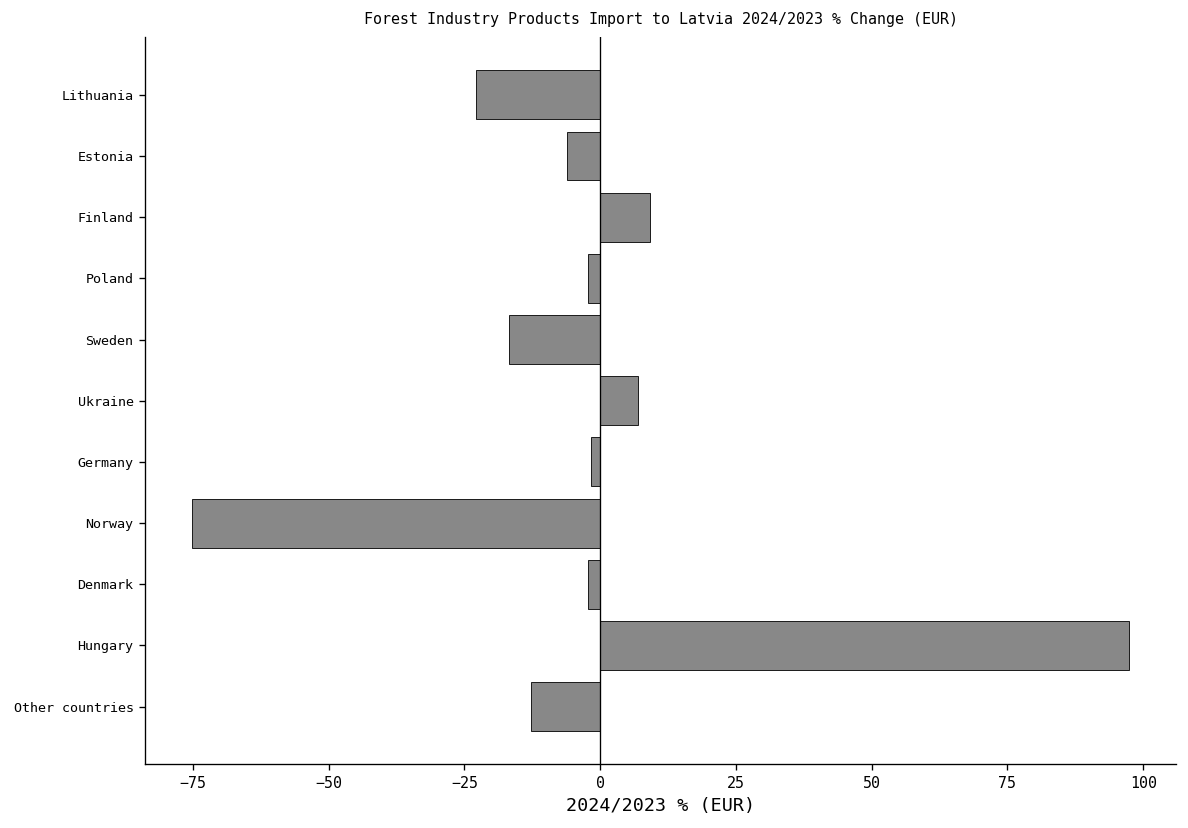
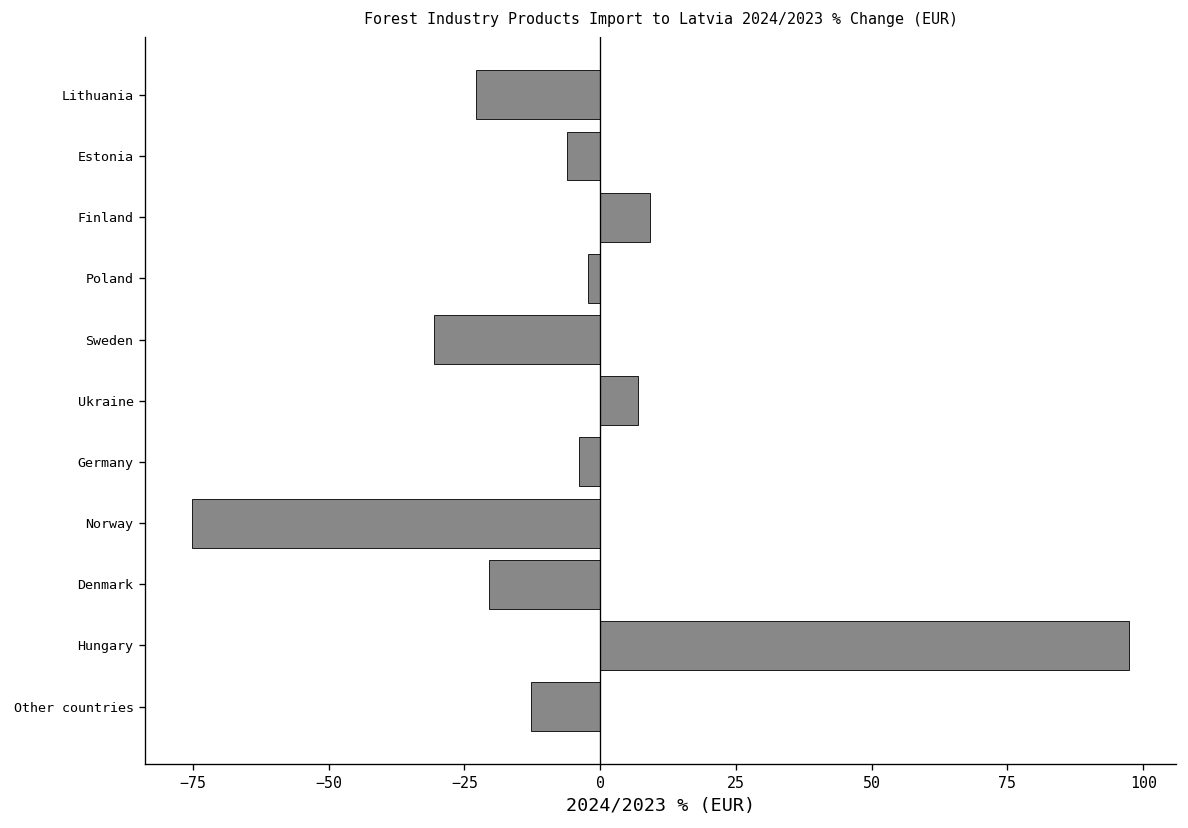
  {
    "Lithuania": -23,
    "Estonia": -6,
    "Finland": 9,
    "Poland": -2,
-   "Sweden": -17,
+   "Sweden": -31,
    "Ukraine": 7,
-   "Germany": -2,
+   "Germany": -4,
    "Norway": -75,
-   "Denmark": -2,
+   "Denmark": -20,
    "Hungary": 97,
    "Other countries": -13
  }
